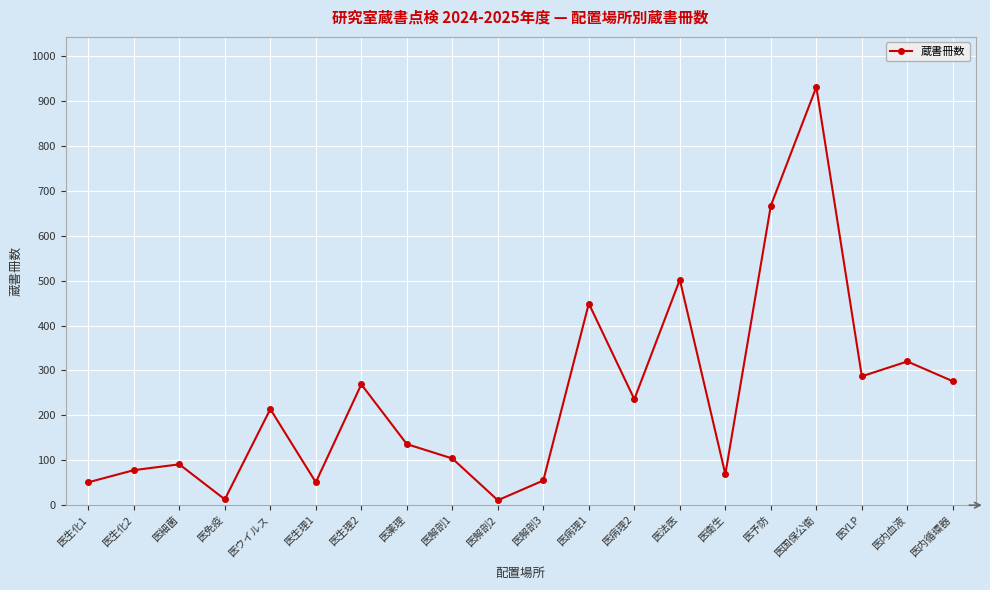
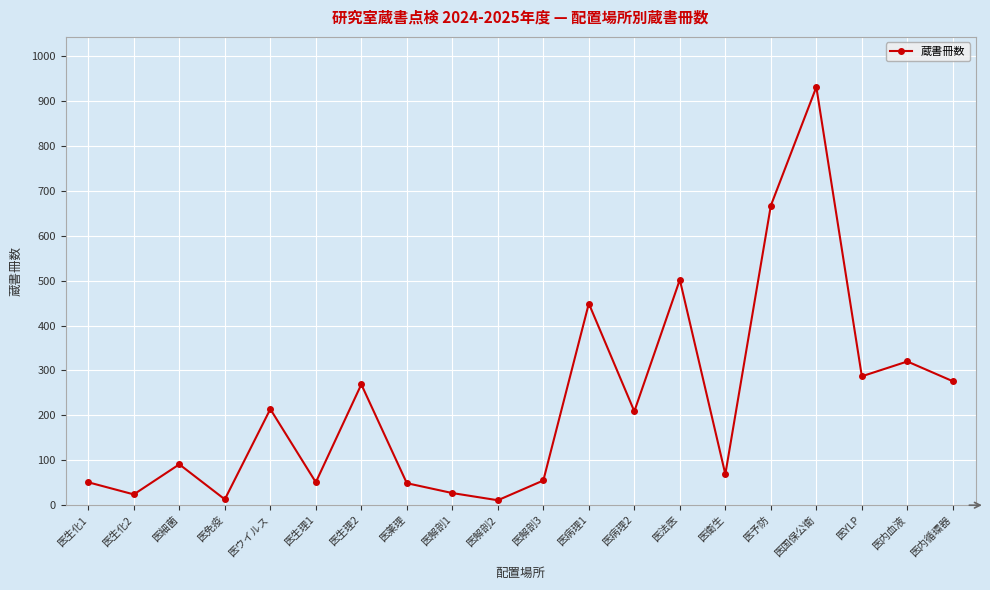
  {
    "医生化1": 50,
-   "医生化2": 80,
+   "医生化2": 20,
    "医細菌": 90,
    "医免疫": 10,
    "医ウイルス": 210,
    "医生理1": 50,
    "医生理2": 270,
-   "医薬理": 140,
-   "医解剖1": 100,
+   "医薬理": 50,
+   "医解剖1": 30,
    "医解剖2": 10,
    "医解剖3": 60,
    "医病理1": 450,
-   "医病理2": 240,
+   "医病理2": 210,
    "医法医": 500,
    "医衛生": 70,
    "医予防": 670,
    "医国保公衛": 930,
    "医YLP": 290,
    "医内血液": 320,
    "医内循環器": 280
  }
